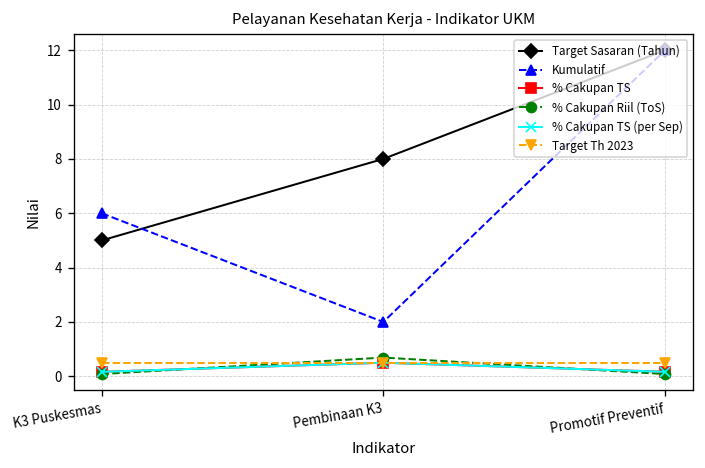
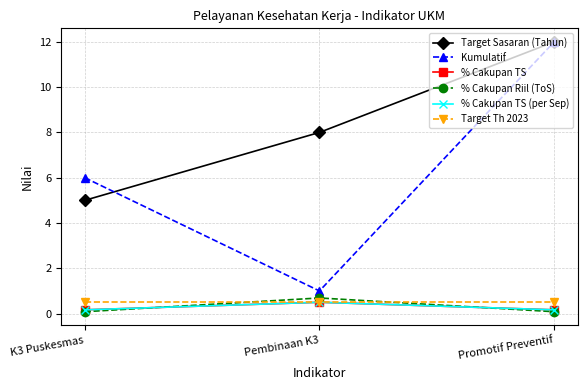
  {
    "Target Sasaran (Tahun)": {
      "K3 Puskesmas": 5,
      "Pembinaan K3": 8
    },
    "Kumulatif": {
      "K3 Puskesmas": 6,
-     "Pembinaan K3": 2
+     "Pembinaan K3": 1
    },
    "% Cakupan Riil (ToS)": {
      "Pembinaan K3": 0.7
    },
    "Target Th 2023": {
      "K3 Puskesmas": 0.5,
      "Promotif Preventif": 0.5
    }
  }
